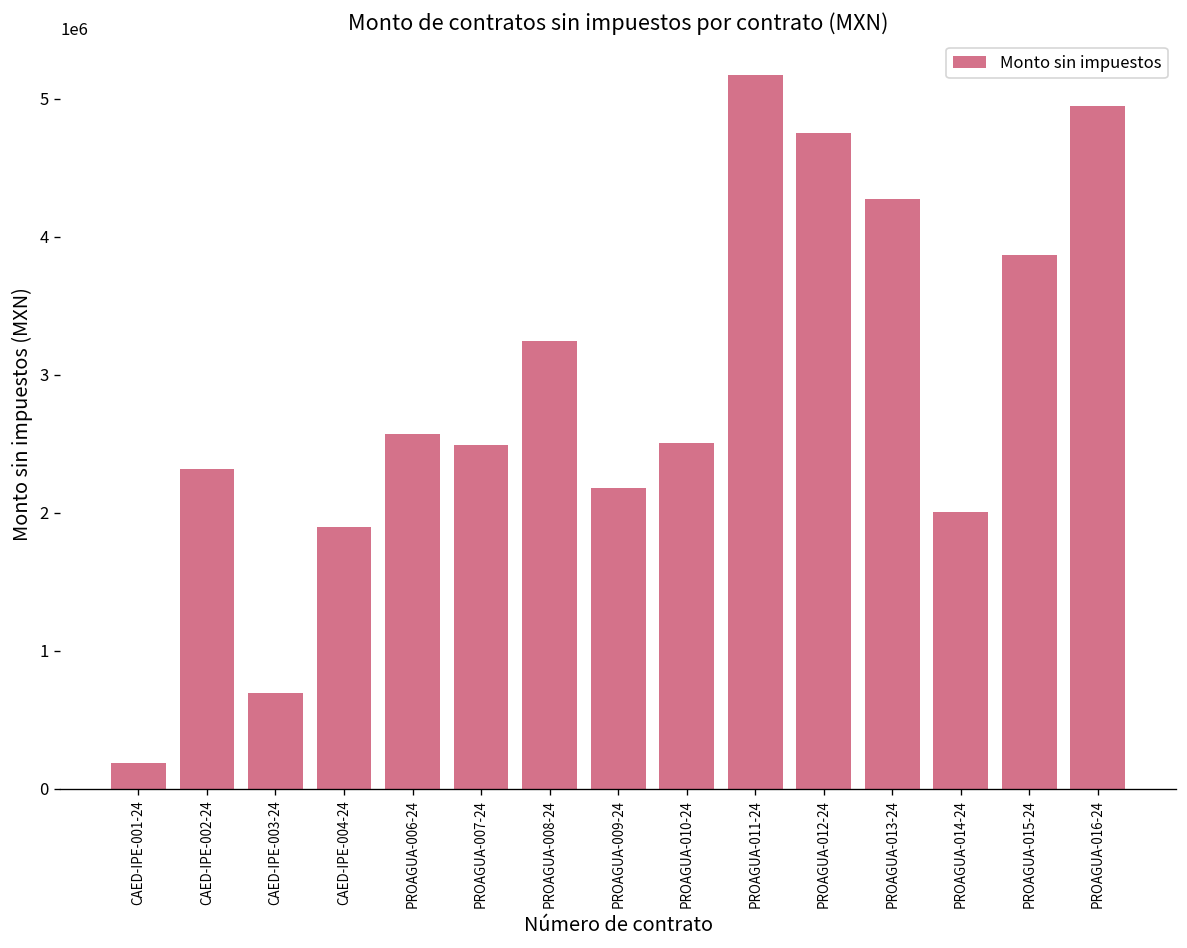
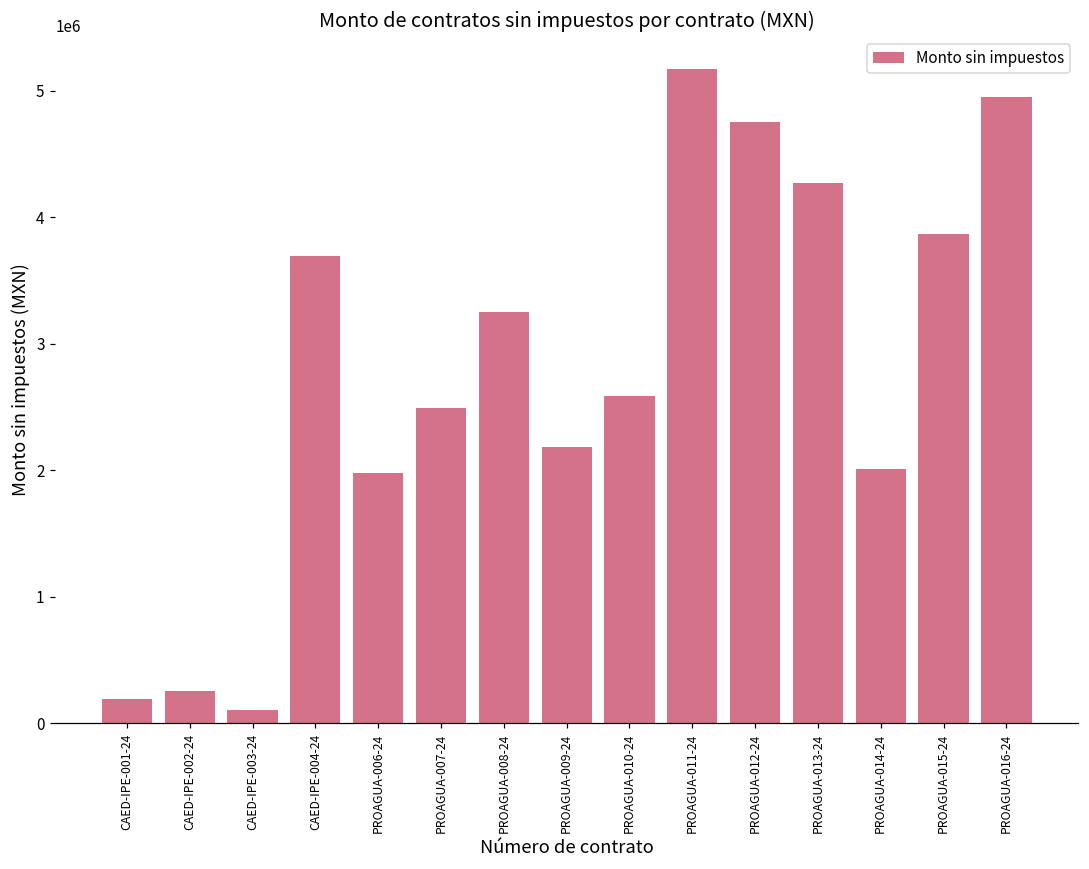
  {
    "CAED-IPE-001-24": 190000,
-   "CAED-IPE-002-24": 2320000,
-   "CAED-IPE-003-24": 690000,
-   "CAED-IPE-004-24": 1900000,
-   "PROAGUA-006-24": 2570000,
+   "CAED-IPE-002-24": 250000,
+   "CAED-IPE-003-24": 100000,
+   "CAED-IPE-004-24": 3690000,
+   "PROAGUA-006-24": 1980000,
    "PROAGUA-007-24": 2490000,
    "PROAGUA-008-24": 3250000,
    "PROAGUA-009-24": 2180000,
-   "PROAGUA-010-24": 2500000,
+   "PROAGUA-010-24": 2590000,
    "PROAGUA-011-24": 5170000,
    "PROAGUA-012-24": 4750000,
    "PROAGUA-013-24": 4270000,
    "PROAGUA-014-24": 2010000,
    "PROAGUA-015-24": 3870000,
    "PROAGUA-016-24": 4950000
  }
